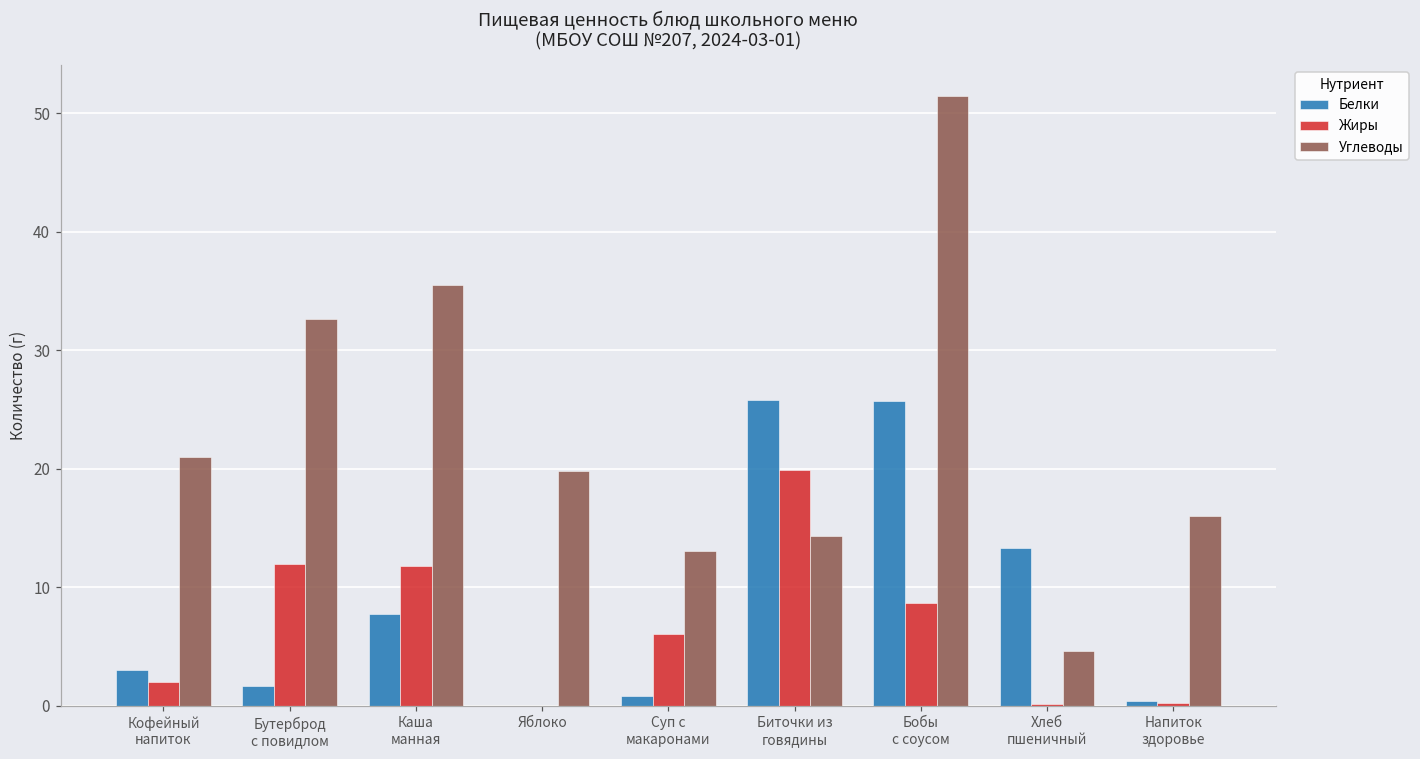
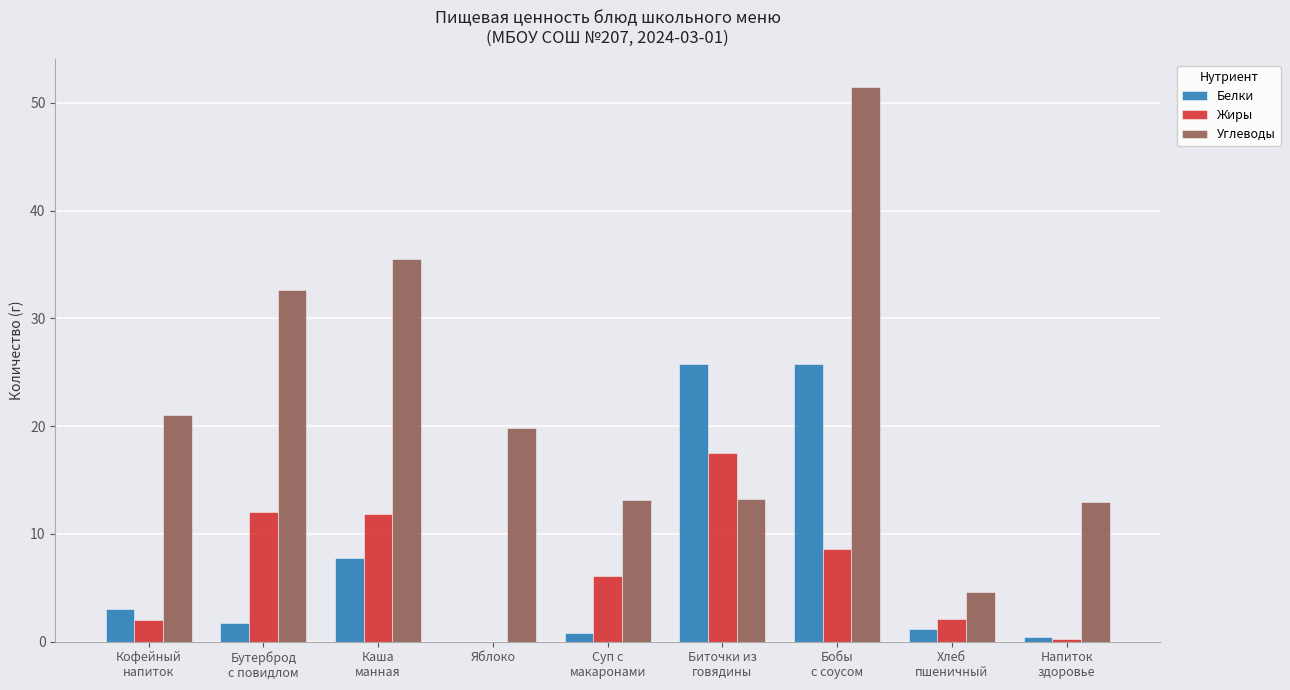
  {
    "Белки": {
      "Кофейный напиток": 3.0,
      "Бутерброд с повидлом": 1.7,
      "Каша манная": 7.7,
      "Яблоко": 0.0,
      "Суп с макаронами": 0.8,
      "Биточки из говядины": 25.8,
      "Бобы с соусом": 25.7,
-     "Хлеб пшеничный": 13.3,
+     "Хлеб пшеничный": 1.1,
      "Напиток здоровье": 0.4
    },
    "Жиры": {
      "Кофейный напиток": 2.0,
      "Бутерброд с повидлом": 12.0,
      "Каша манная": 11.8,
      "Яблоко": 0.0,
      "Суп с макаронами": 6.1,
-     "Биточки из говядины": 19.9,
+     "Биточки из говядины": 17.5,
      "Бобы с соусом": 8.6,
-     "Хлеб пшеничный": 0.1
+     "Хлеб пшеничный": 2.1
    },
    "Углеводы": {
      "Кофейный напиток": 21.0,
      "Бутерброд с повидлом": 32.6,
      "Каша манная": 35.5,
      "Яблоко": 19.8,
      "Суп с макаронами": 13.1,
-     "Биточки из говядины": 14.3,
+     "Биточки из говядины": 13.2,
      "Бобы с соусом": 51.5,
      "Хлеб пшеничный": 4.6,
-     "Напиток здоровье": 16
+     "Напиток здоровье": 13
    }
  }
